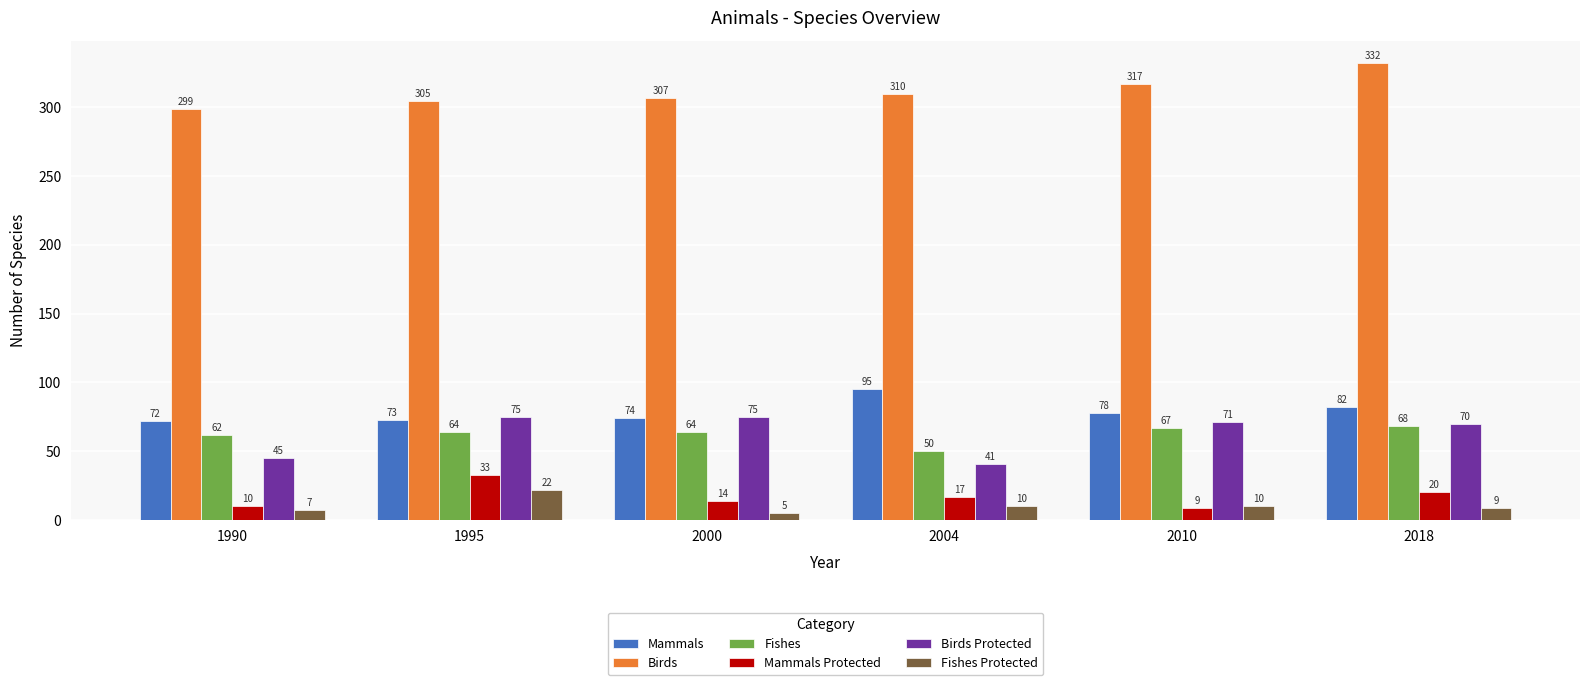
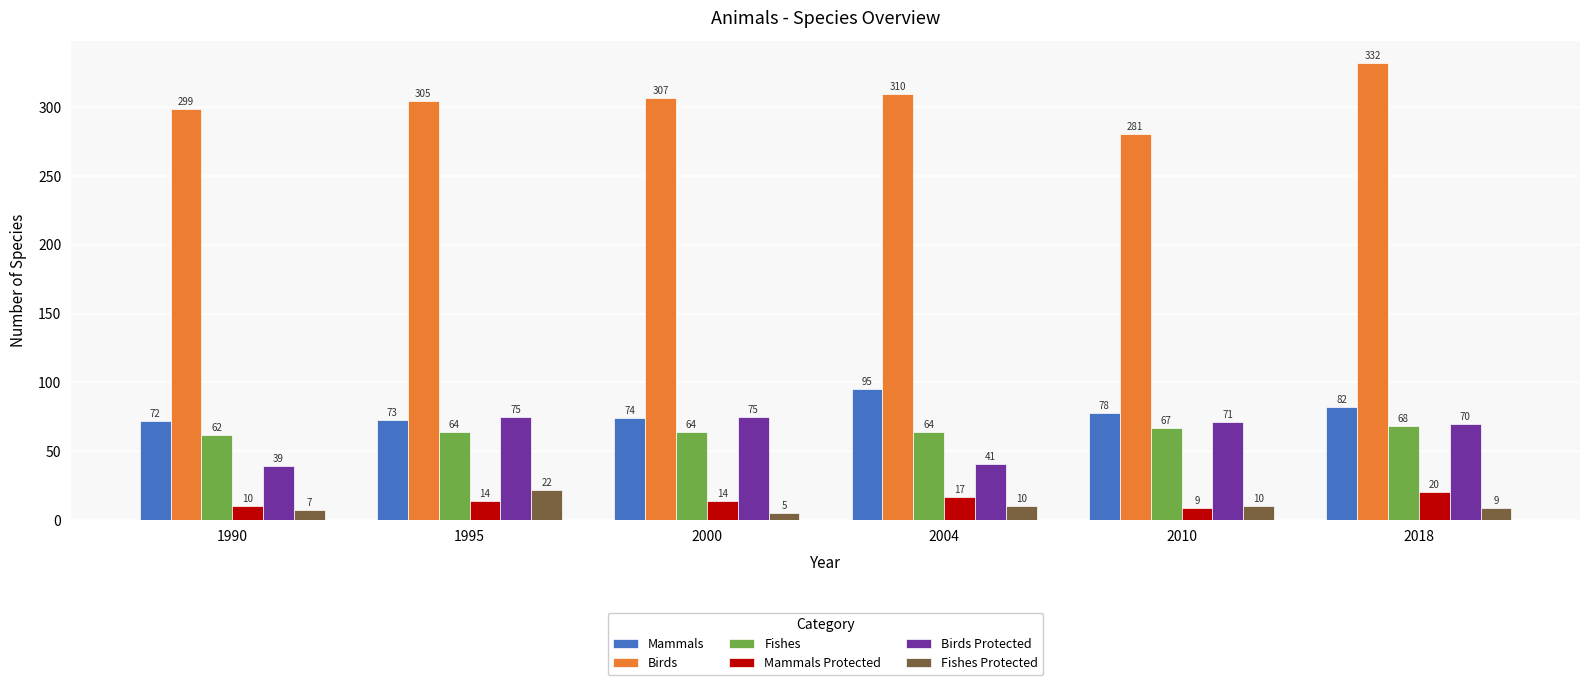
  {
    "Mammals": {
      "1990": 72,
      "1995": 73,
      "2000": 74,
      "2004": 95,
      "2010": 78,
      "2018": 82
    },
    "Birds": {
      "1990": 299,
      "1995": 305,
      "2000": 307,
      "2004": 310,
-     "2010": 317,
+     "2010": 281,
      "2018": 332
    },
    "Fishes": {
      "1990": 62,
      "1995": 64,
      "2000": 64,
-     "2004": 50,
+     "2004": 64,
      "2010": 67,
      "2018": 68
    },
    "Mammals Protected": {
      "1990": 10,
-     "1995": 33,
+     "1995": 14,
      "2000": 14,
      "2004": 17,
      "2010": 9,
      "2018": 20
    },
    "Birds Protected": {
-     "1990": 45,
+     "1990": 39,
      "1995": 75,
      "2000": 75,
      "2004": 41,
      "2010": 71,
      "2018": 70
    },
    "Fishes Protected": {
      "1990": 7,
      "1995": 22,
      "2000": 5,
      "2004": 10,
      "2010": 10,
      "2018": 9
    }
  }
